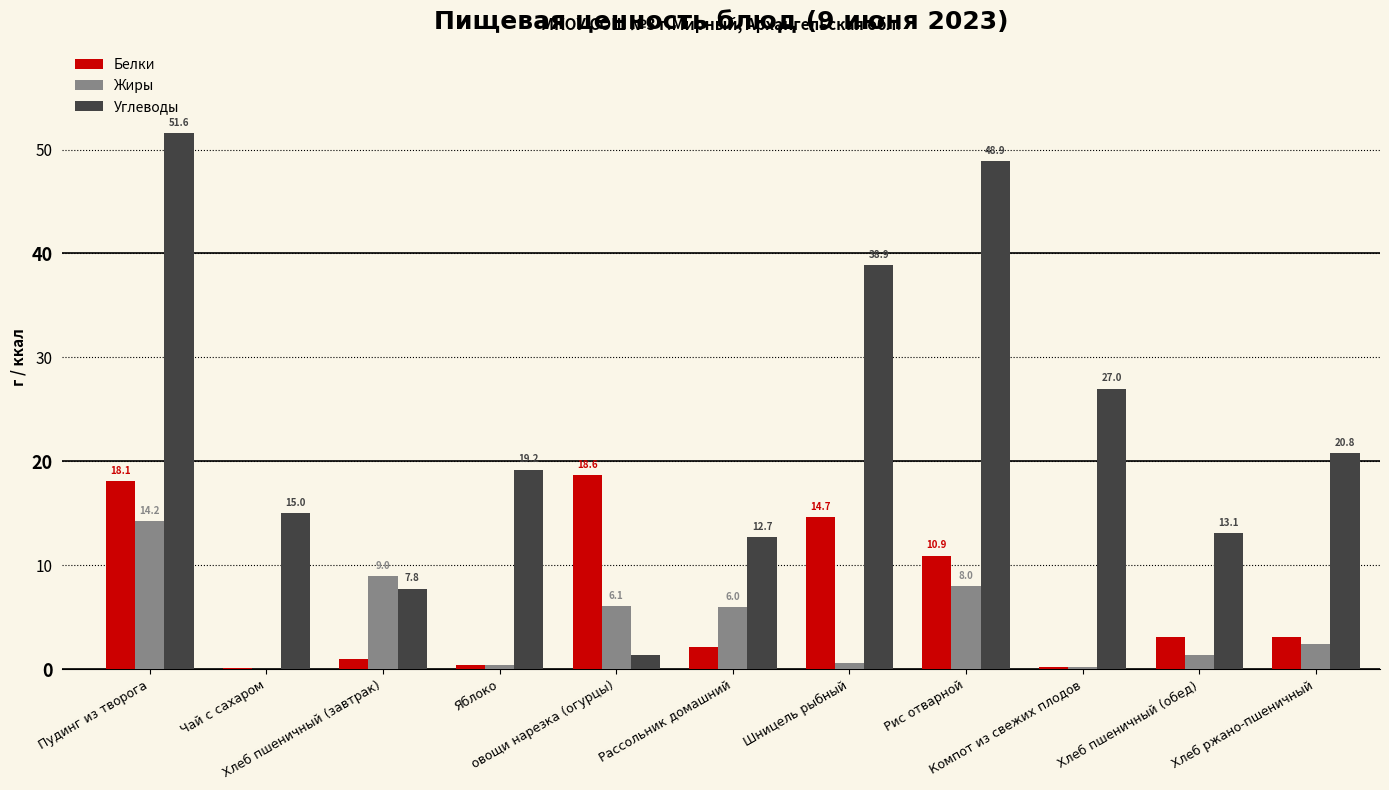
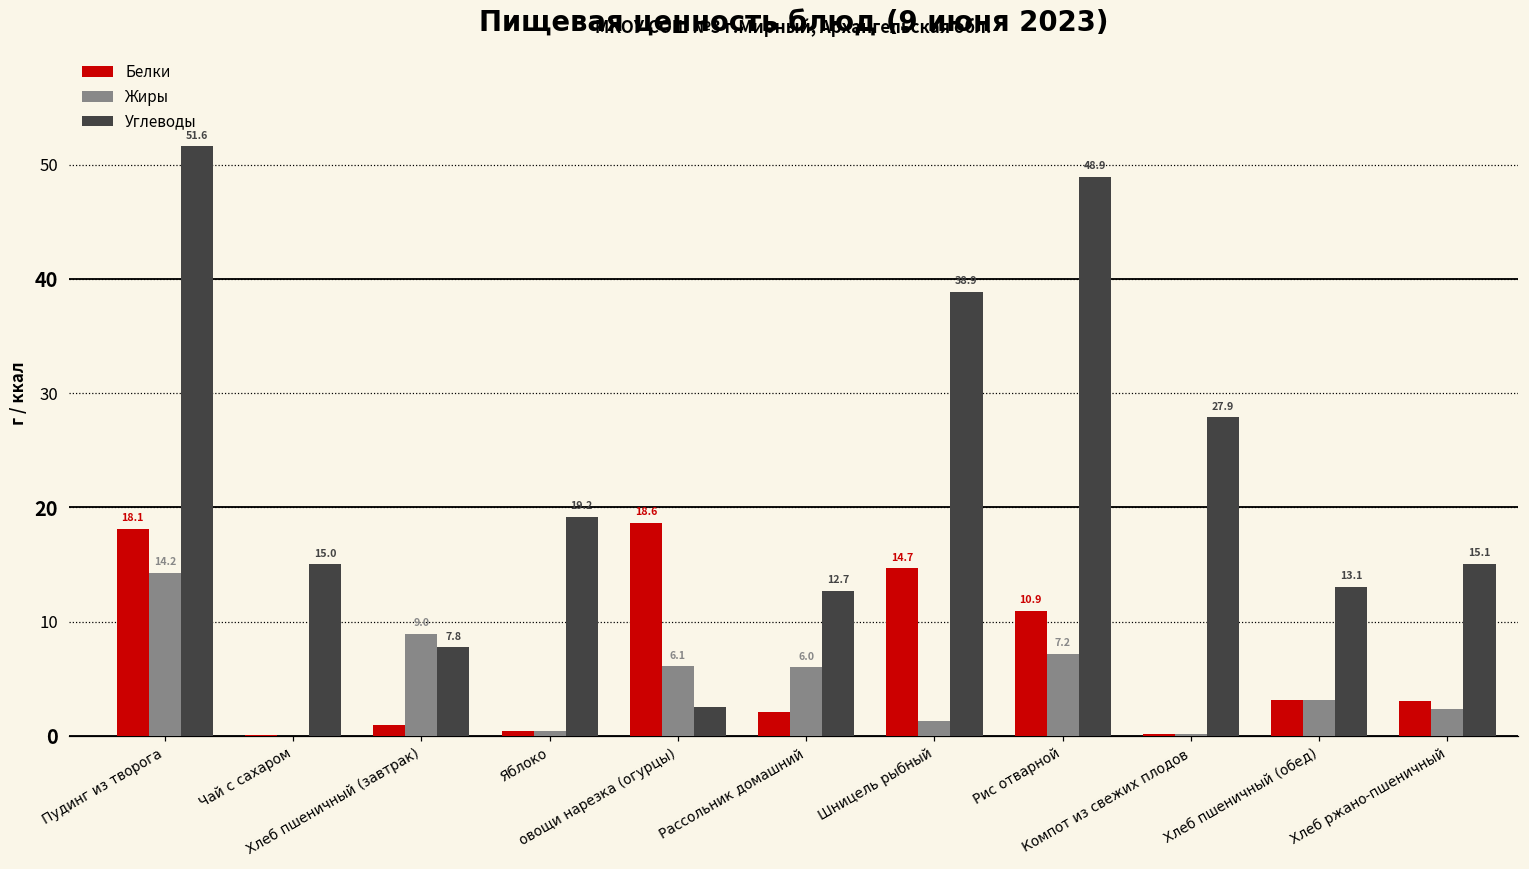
  {
    "Белки": {
      "Пудинг из творога": 18.1,
      "овощи нарезка (огурцы)": 18.6,
      "Шницель рыбный": 14.7,
      "Рис отварной": 10.9
    },
    "Жиры": {
      "Пудинг из творога": 14.2,
      "Хлеб пшеничный (завтрак)": 9.0,
      "овощи нарезка (огурцы)": 6.1,
      "Рассольник домашний": 6.0,
-     "Шницель рыбный": 0.6,
-     "Рис отварной": 8.0,
-     "Хлеб пшеничный (обед)": 1.4
+     "Шницель рыбный": 1.3,
+     "Рис отварной": 7.2,
+     "Хлеб пшеничный (обед)": 3.2
    },
    "Углеводы": {
      "Пудинг из творога": 51.6,
      "Чай с сахаром": 15.0,
      "Хлеб пшеничный (завтрак)": 7.8,
      "Яблоко": 19.2,
-     "овощи нарезка (огурцы)": 1.3,
+     "овощи нарезка (огурцы)": 2.6,
      "Рассольник домашний": 12.7,
      "Шницель рыбный": 38.9,
      "Рис отварной": 48.9,
-     "Компот из свежих плодов": 27.0,
+     "Компот из свежих плодов": 27.9,
      "Хлеб пшеничный (обед)": 13.1,
-     "Хлеб ржано-пшеничный": 20.8
+     "Хлеб ржано-пшеничный": 15.1
    }
  }
